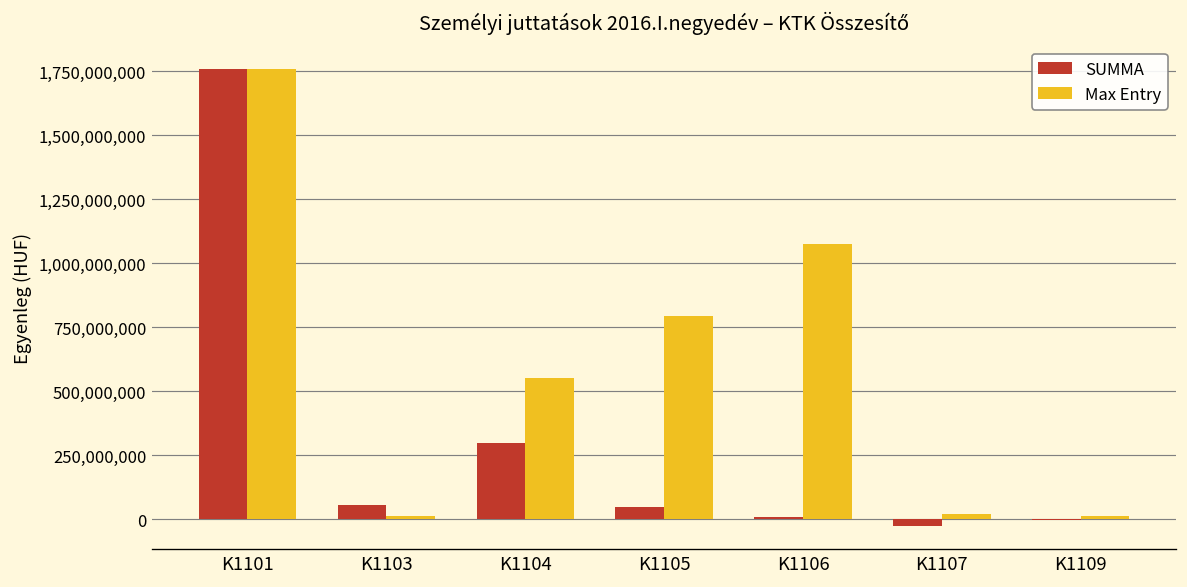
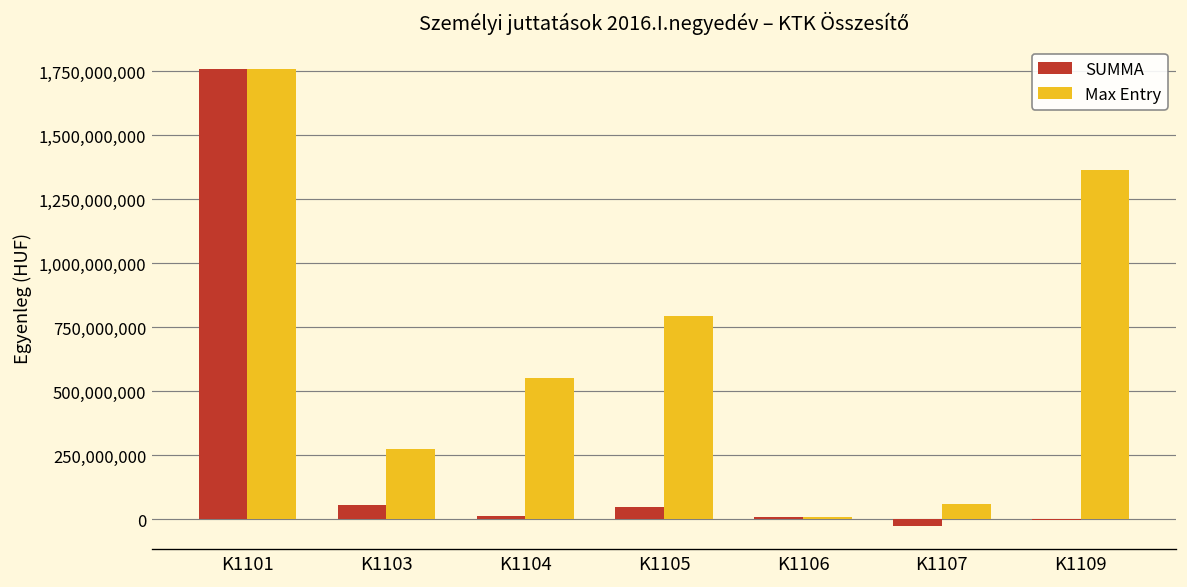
  {
    "SUMMA": {
      "K1101": "1,760,000,000",
      "K1103": "60,000,000",
-     "K1104": "300,000,000",
+     "K1104": "10,000,000",
      "K1105": "50,000,000",
      "K1107": "-30,000,000"
    },
    "Max Entry": {
      "K1101": "1,760,000,000",
-     "K1103": "10,000,000",
+     "K1103": "270,000,000",
      "K1104": "550,000,000",
      "K1105": "790,000,000",
-     "K1106": "1,080,000,000",
-     "K1107": "20,000,000",
-     "K1109": "10,000,000"
+     "K1106": "10,000,000",
+     "K1107": "60,000,000",
+     "K1109": "1,360,000,000"
    }
  }
